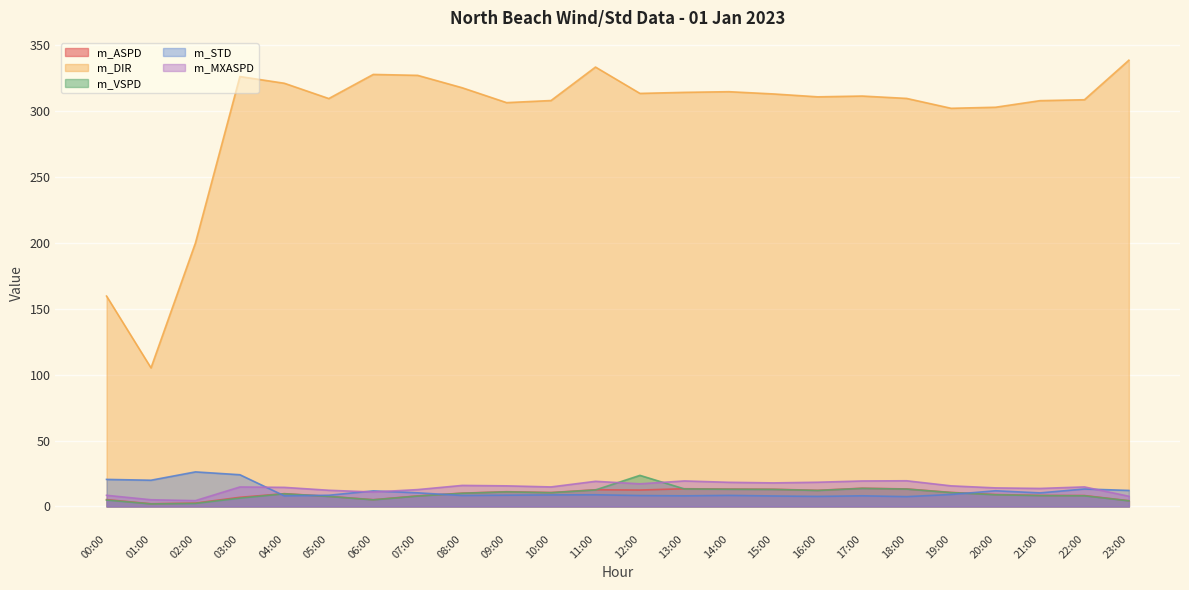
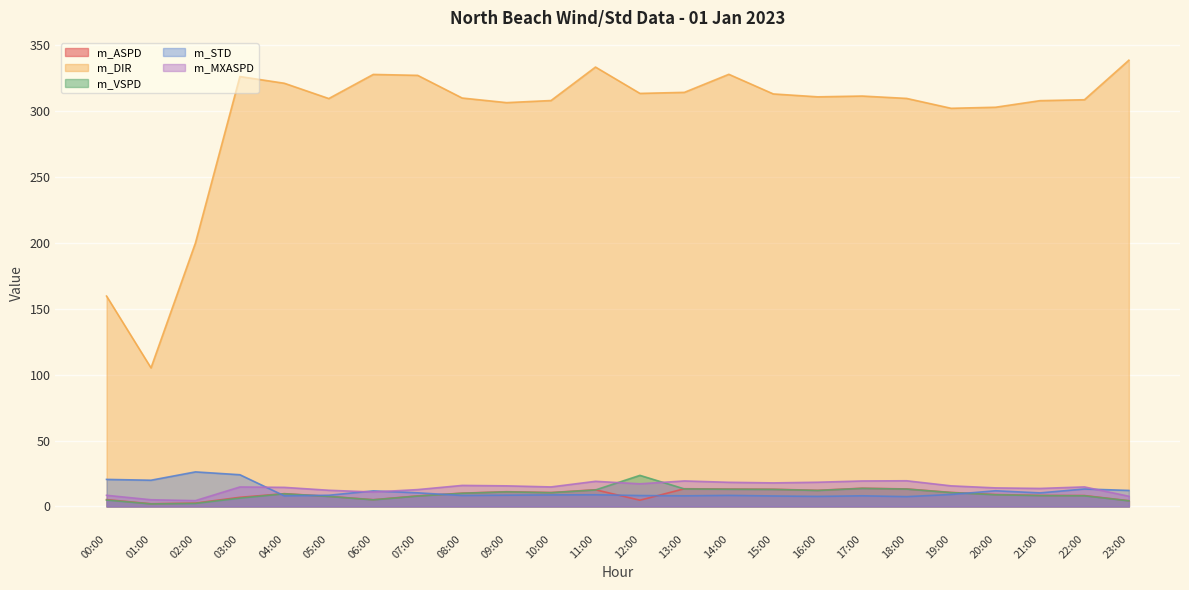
  {
    "m_ASPD": {
-     "12:00": 12
+     "12:00": 5
    },
    "m_DIR": {
      "00:00": 160,
      "01:00": 105,
      "02:00": 200,
      "04:00": 321,
      "05:00": 310,
      "06:00": 328,
      "07:00": 327,
-     "08:00": 318,
+     "08:00": 310,
      "09:00": 307,
      "10:00": 308,
      "11:00": 334,
      "12:00": 314,
      "13:00": 314,
-     "14:00": 315,
+     "14:00": 328,
      "15:00": 313,
      "16:00": 311,
      "17:00": 312,
      "18:00": 310,
      "19:00": 302,
      "20:00": 303,
      "21:00": 308,
      "22:00": 309,
      "23:00": 339
    },
    "m_VSPD": {
      "12:00": 24
    }
  }
